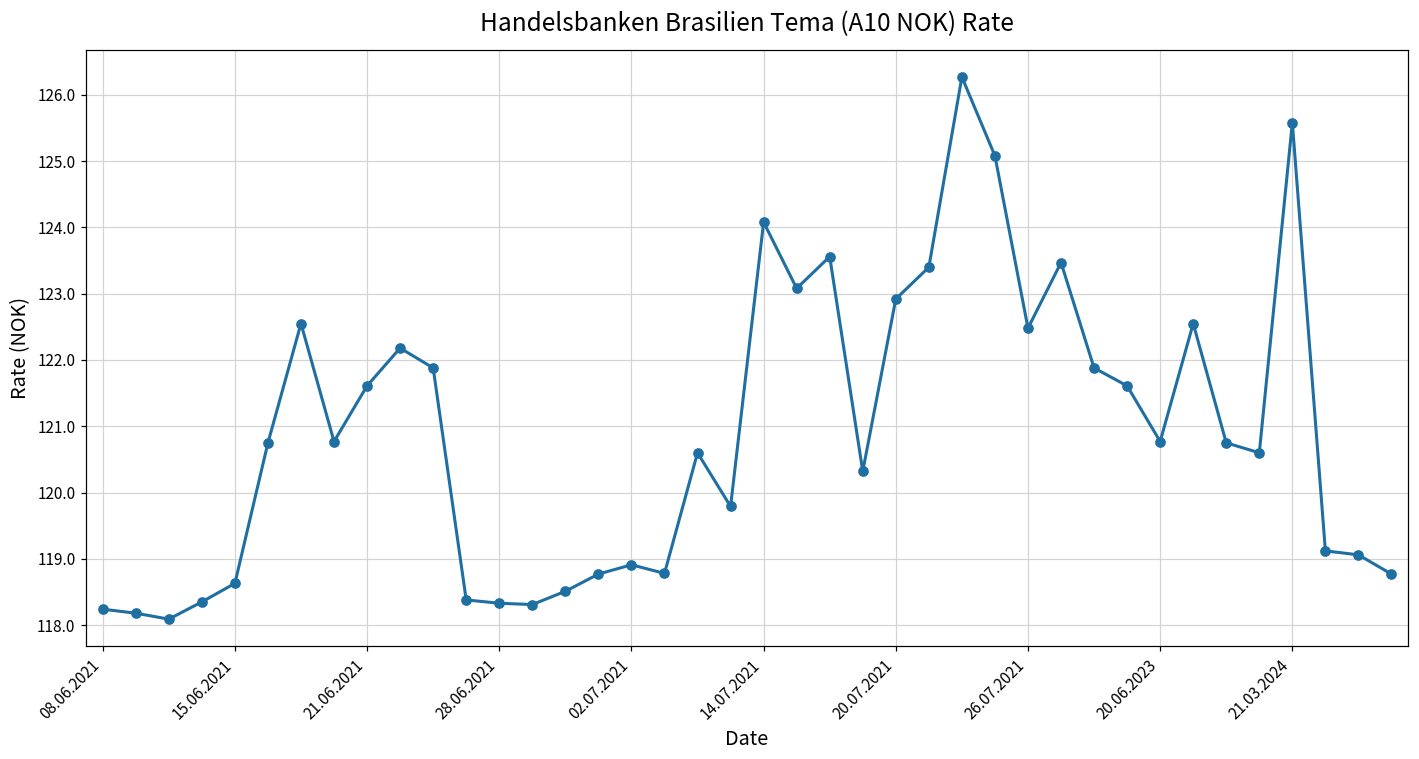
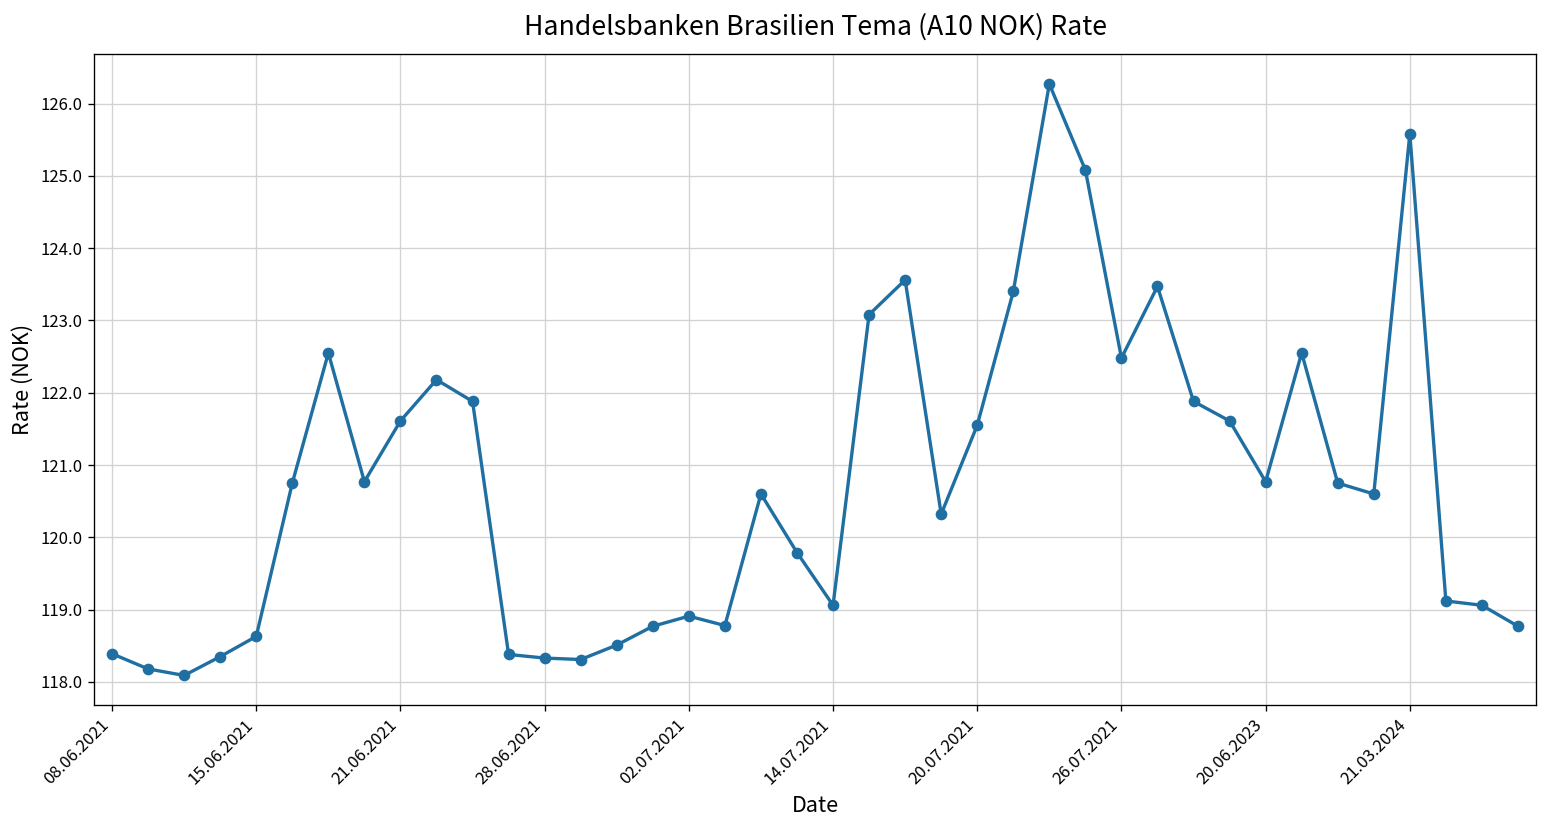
  {
-   "08.06.2021": 118.2,
+   "08.06.2021": 118.4,
    "15.06.2021": 118.6,
    "21.06.2021": 121.6,
    "28.06.2021": 118.3,
    "02.07.2021": 118.9,
-   "14.07.2021": 124.1,
-   "20.07.2021": 122.9,
+   "14.07.2021": 119.1,
+   "20.07.2021": 121.6,
    "26.07.2021": 122.5,
    "20.06.2023": 120.8,
    "21.03.2024": 125.6
  }
